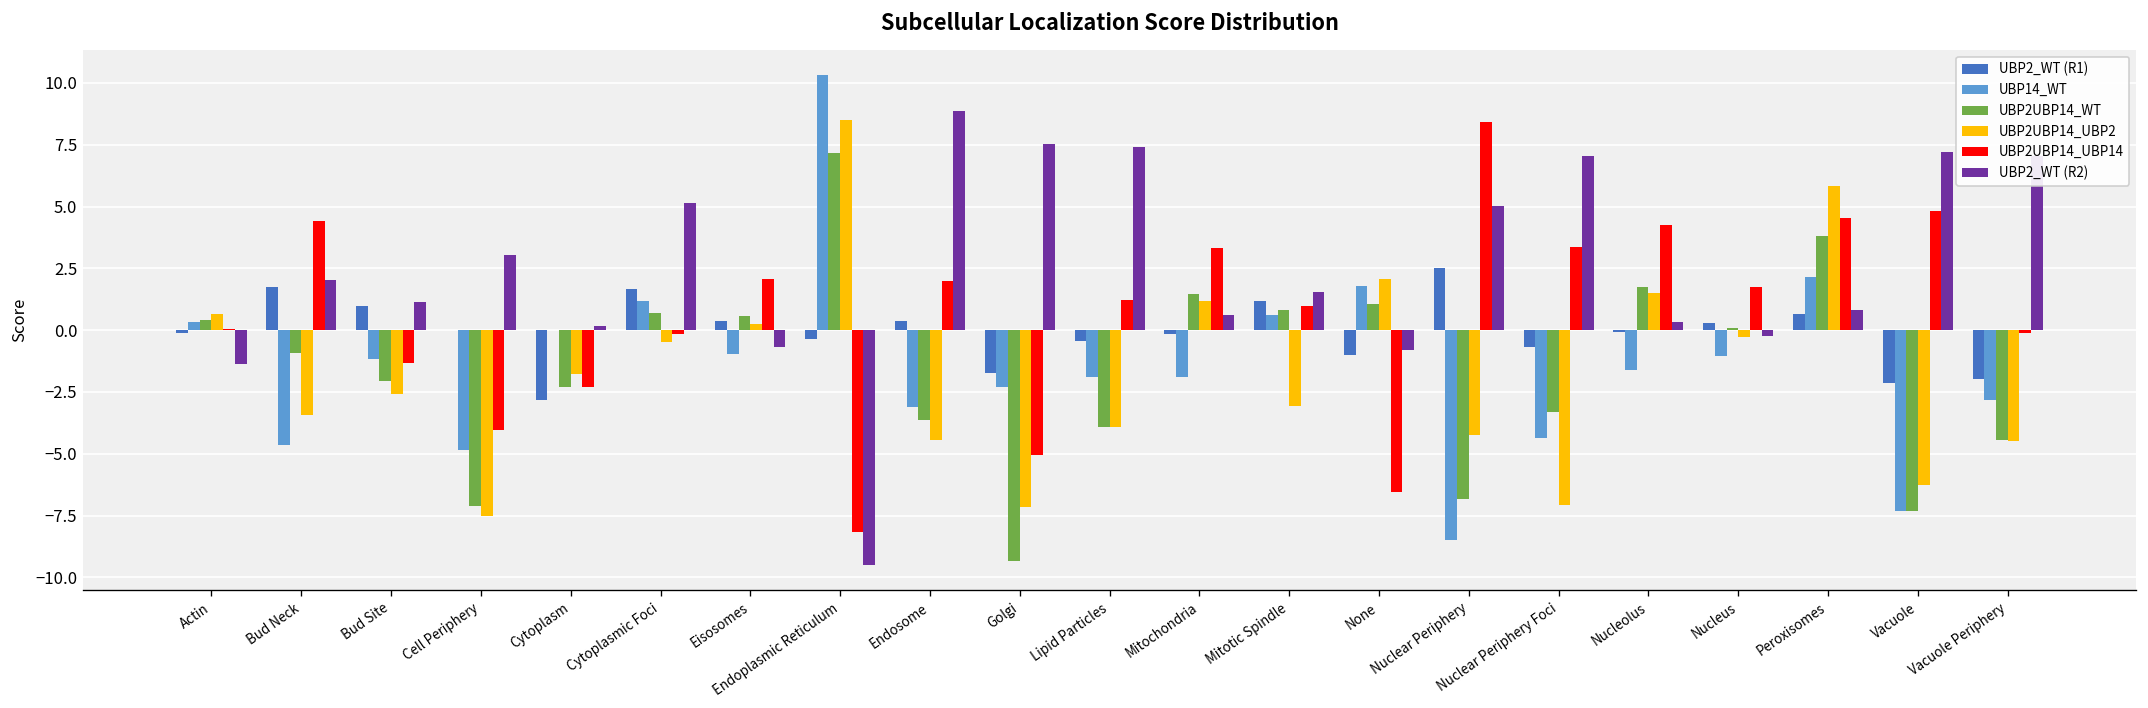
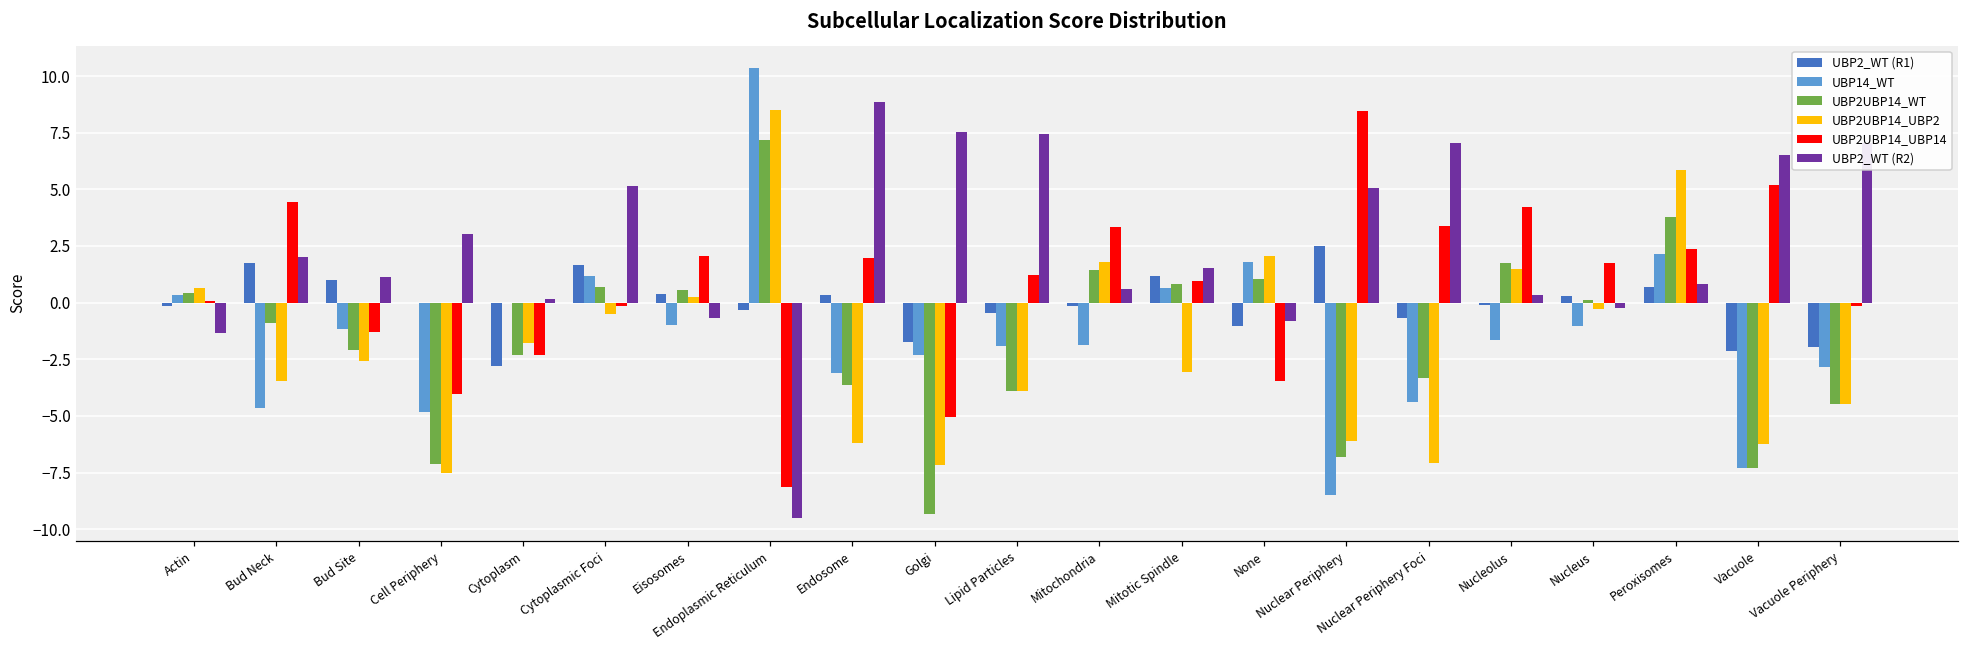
  {
    "UBP2UBP14_WT": {
      "Actin": 0.4,
      "Bud Neck": -0.9,
      "Bud Site": -2.1,
      "Cell Periphery": -7.1,
      "Cytoplasm": -2.3,
      "Cytoplasmic Foci": 0.7,
      "Eisosomes": 0.6,
      "Endoplasmic Reticulum": 7.2,
      "Endosome": -3.6,
      "Golgi": -9.3,
      "Lipid Particles": -3.9,
      "Mitochondria": 1.5,
      "Mitotic Spindle": 0.8,
      "None": 1.1,
      "Nuclear Periphery": -6.8,
      "Nuclear Periphery Foci": -3.3,
      "Nucleolus": 1.7,
      "Peroxisomes": 3.8,
      "Vacuole": -7.3,
      "Vacuole Periphery": -4.5
    },
    "UBP2UBP14_UBP2": {
      "Actin": 0.6,
      "Bud Neck": -3.4,
      "Bud Site": -2.6,
      "Cell Periphery": -7.5,
      "Cytoplasm": -1.8,
      "Cytoplasmic Foci": -0.5,
      "Eisosomes": 0.3,
      "Endoplasmic Reticulum": 8.5,
-     "Endosome": -4.4,
+     "Endosome": -6.2,
      "Golgi": -7.2,
      "Lipid Particles": -3.9,
-     "Mitochondria": 1.2,
+     "Mitochondria": 1.8,
      "Mitotic Spindle": -3.1,
      "None": 2.1,
-     "Nuclear Periphery": -4.2,
+     "Nuclear Periphery": -6.1,
      "Nuclear Periphery Foci": -7.1,
      "Nucleolus": 1.5,
      "Nucleus": -0.3,
      "Peroxisomes": 5.8,
      "Vacuole": -6.3,
      "Vacuole Periphery": -4.5
    },
    "UBP2UBP14_UBP14": {
      "Bud Neck": 4.4,
      "Bud Site": -1.3,
      "Cell Periphery": -4.0,
      "Cytoplasm": -2.3,
      "Cytoplasmic Foci": -0.1,
      "Eisosomes": 2.1,
      "Endoplasmic Reticulum": -8.2,
      "Endosome": 2.0,
      "Golgi": -5.1,
      "Lipid Particles": 1.2,
      "Mitochondria": 3.3,
      "Mitotic Spindle": 1.0,
-     "None": -6.6,
+     "None": -3.5,
      "Nuclear Periphery": 8.4,
      "Nuclear Periphery Foci": 3.4,
      "Nucleolus": 4.2,
      "Nucleus": 1.7,
-     "Peroxisomes": 4.5,
-     "Vacuole": 4.8,
+     "Peroxisomes": 2.4,
+     "Vacuole": 5.2,
      "Vacuole Periphery": -0.1
    },
    "UBP2_WT (R2)": {
      "Actin": -1.4,
      "Bud Neck": 2.0,
      "Bud Site": 1.2,
      "Cell Periphery": 3.1,
      "Cytoplasm": 0.2,
      "Cytoplasmic Foci": 5.1,
      "Eisosomes": -0.7,
      "Endoplasmic Reticulum": -9.5,
      "Endosome": 8.9,
      "Golgi": 7.5,
      "Lipid Particles": 7.4,
      "Mitochondria": 0.6,
      "Mitotic Spindle": 1.5,
      "None": -0.8,
      "Nuclear Periphery": 5.0,
      "Nuclear Periphery Foci": 7.1,
      "Nucleolus": 0.3,
      "Nucleus": -0.2,
      "Peroxisomes": 0.8,
-     "Vacuole": 7.2
+     "Vacuole": 6.5
    }
  }
